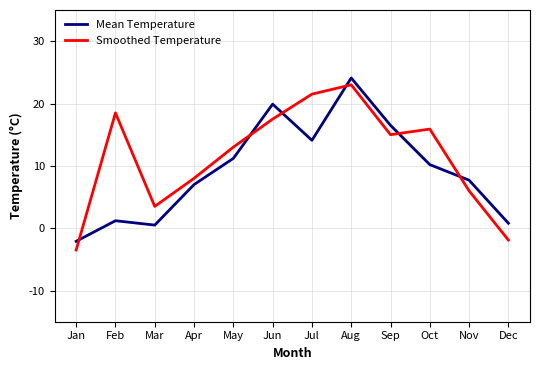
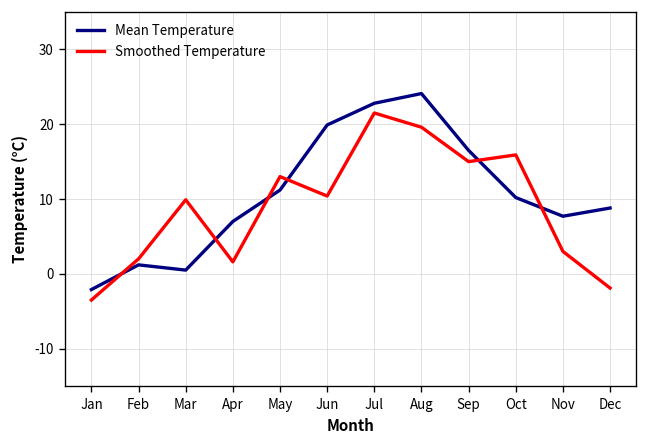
  {
    "Mean Temperature": {
      "Jan": -2,
      "Feb": 1,
      "Mar": 1,
      "Apr": 7,
      "May": 11,
      "Jun": 20,
-     "Jul": 14,
+     "Jul": 23,
      "Aug": 24,
      "Sep": 17,
      "Oct": 10,
      "Nov": 8,
-     "Dec": 1
+     "Dec": 9
    },
    "Smoothed Temperature": {
      "Jan": -4,
-     "Feb": 19,
-     "Mar": 4,
-     "Apr": 8,
+     "Feb": 2,
+     "Mar": 10,
+     "Apr": 2,
      "May": 13,
-     "Jun": 18,
+     "Jun": 10,
      "Jul": 22,
-     "Aug": 23,
+     "Aug": 20,
      "Sep": 15,
      "Oct": 16,
-     "Nov": 6,
+     "Nov": 3,
      "Dec": -2
    }
  }
